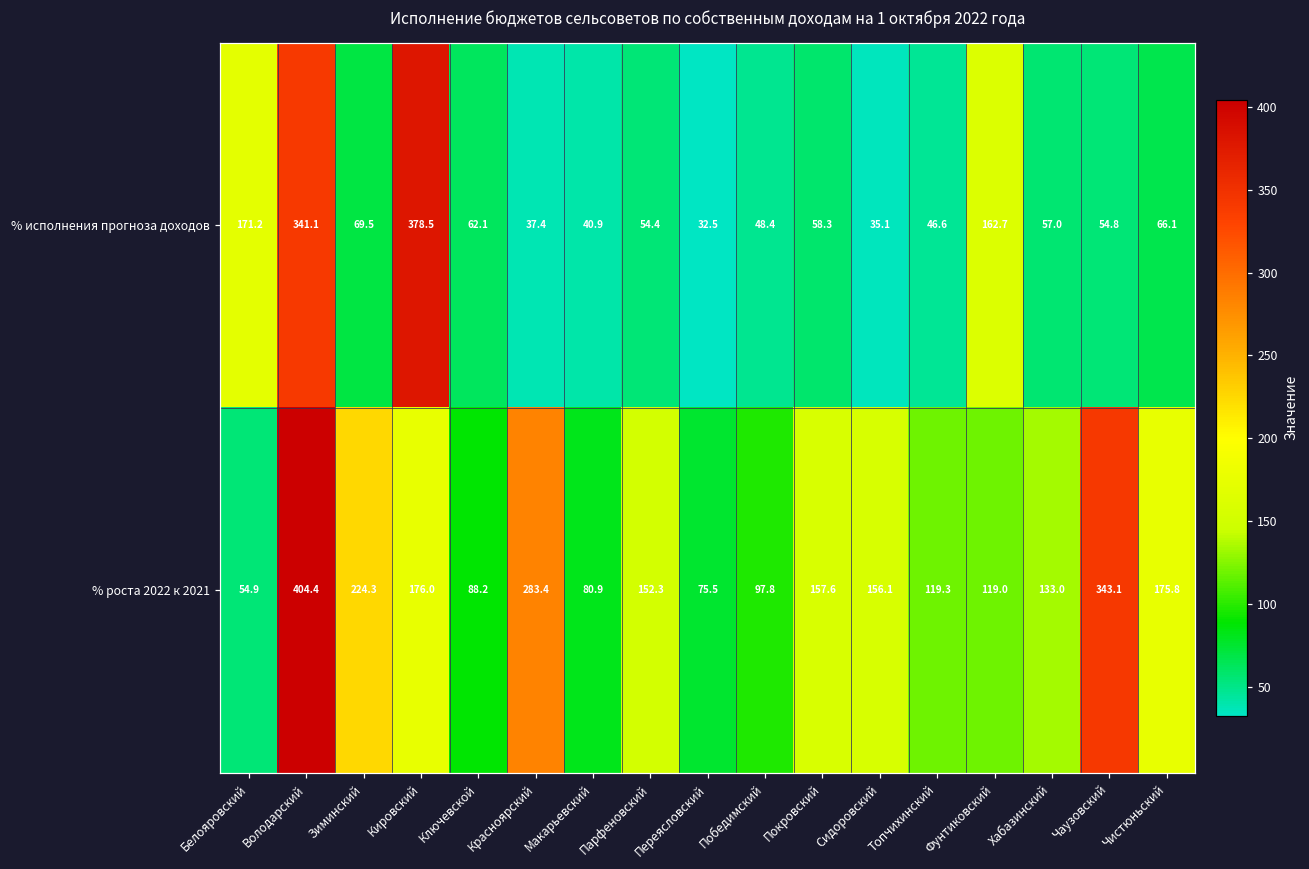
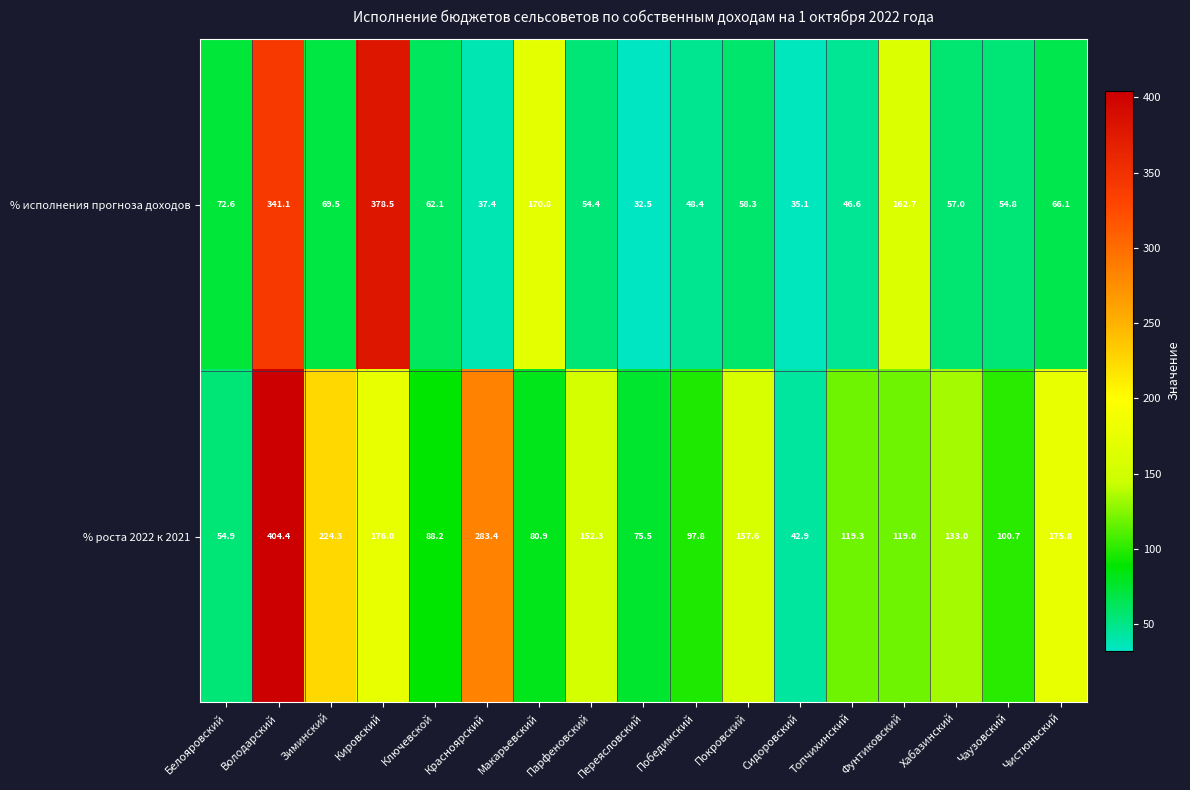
  {
    "% исполнения прогноза доходов": {
-     "Белояровский": 171.2,
+     "Белояровский": 72.6,
      "Володарский": 341.1,
      "Зиминский": 69.5,
      "Кировский": 378.5,
      "Ключевской": 62.1,
      "Красноярский": 37.4,
-     "Макарьевский": 40.9,
+     "Макарьевский": 170.8,
      "Парфеновский": 54.4,
      "Переясловский": 32.5,
      "Победимский": 48.4,
      "Покровский": 58.3,
      "Сидоровский": 35.1,
      "Топчихинский": 46.6,
      "Фунтиковский": 162.7,
      "Хабазинский": 57.0,
      "Чаузовский": 54.8,
      "Чистюньский": 66.1
    },
    "% роста 2022 к 2021": {
      "Белояровский": 54.9,
      "Володарский": 404.4,
      "Зиминский": 224.3,
      "Кировский": 176.0,
      "Ключевской": 88.2,
      "Красноярский": 283.4,
      "Макарьевский": 80.9,
      "Парфеновский": 152.3,
      "Переясловский": 75.5,
      "Победимский": 97.8,
      "Покровский": 157.6,
-     "Сидоровский": 156.1,
+     "Сидоровский": 42.9,
      "Топчихинский": 119.3,
      "Фунтиковский": 119.0,
      "Хабазинский": 133.0,
-     "Чаузовский": 343.1,
+     "Чаузовский": 100.7,
      "Чистюньский": 175.8
    }
  }
